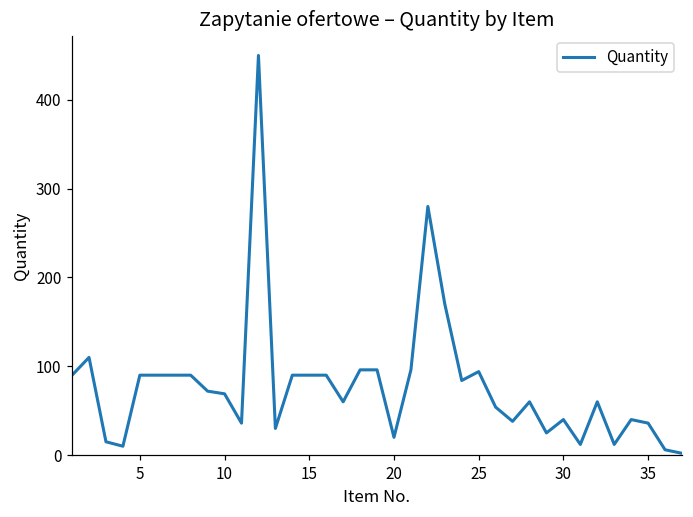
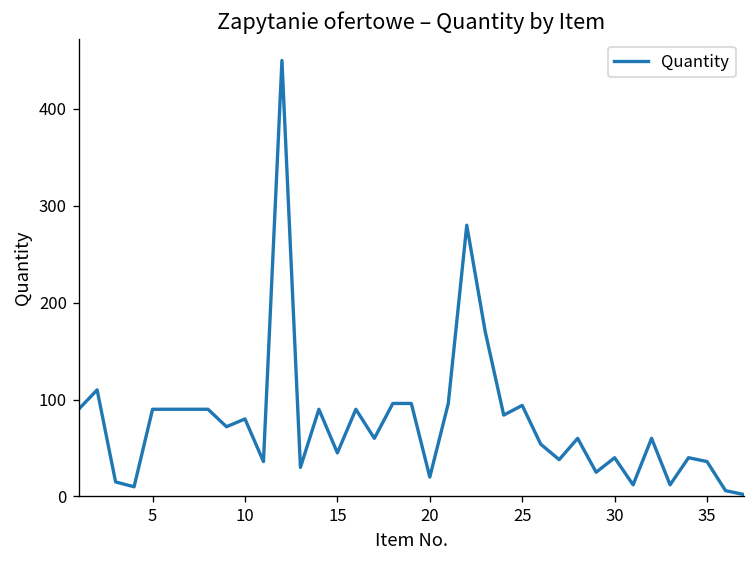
  {
    "5": 90,
-   "10": 70,
-   "15": 90,
+   "10": 80,
+   "15": 50,
    "20": 20,
    "25": 90,
    "30": 40,
    "35": 40
  }
